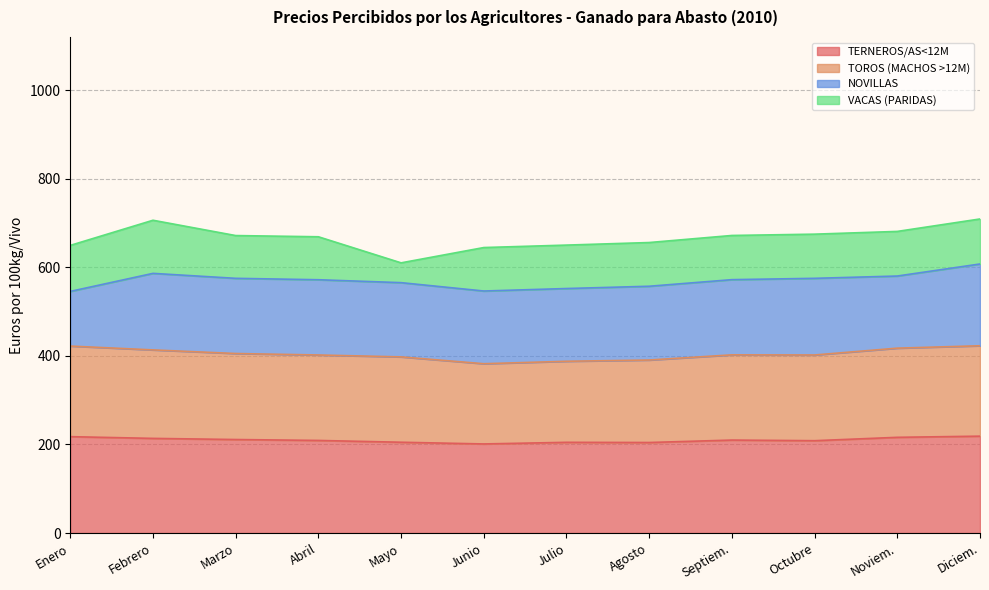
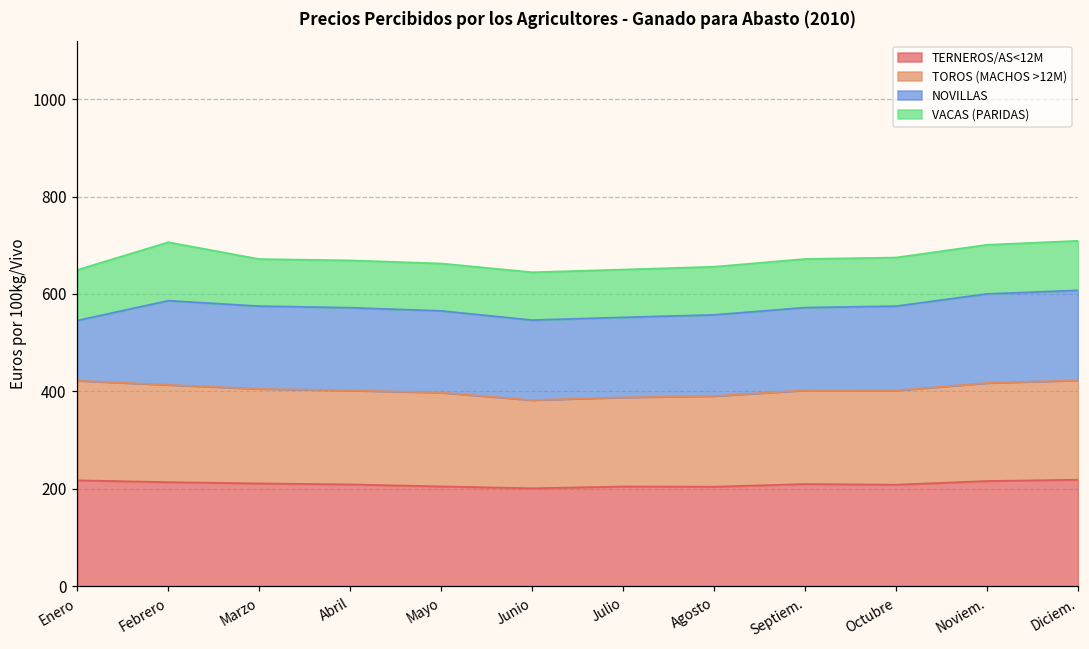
  {
    "NOVILLAS": {
      "Enero": 120,
      "Febrero": 170,
      "Marzo": 170,
      "Abril": 170,
      "Mayo": 170,
      "Junio": 160,
      "Julio": 160,
      "Agosto": 170,
      "Septiem.": 170,
      "Octubre": 170,
-     "Noviem.": 160,
+     "Noviem.": 180,
      "Diciem.": 180
    },
    "VACAS (PARIDAS)": {
      "Enero": 100,
      "Febrero": 120,
      "Marzo": 100,
      "Abril": 100,
-     "Mayo": 40,
+     "Mayo": 100,
      "Junio": 100,
      "Julio": 100,
      "Agosto": 100,
      "Septiem.": 100,
      "Octubre": 100,
      "Noviem.": 100,
      "Diciem.": 100
    }
  }
